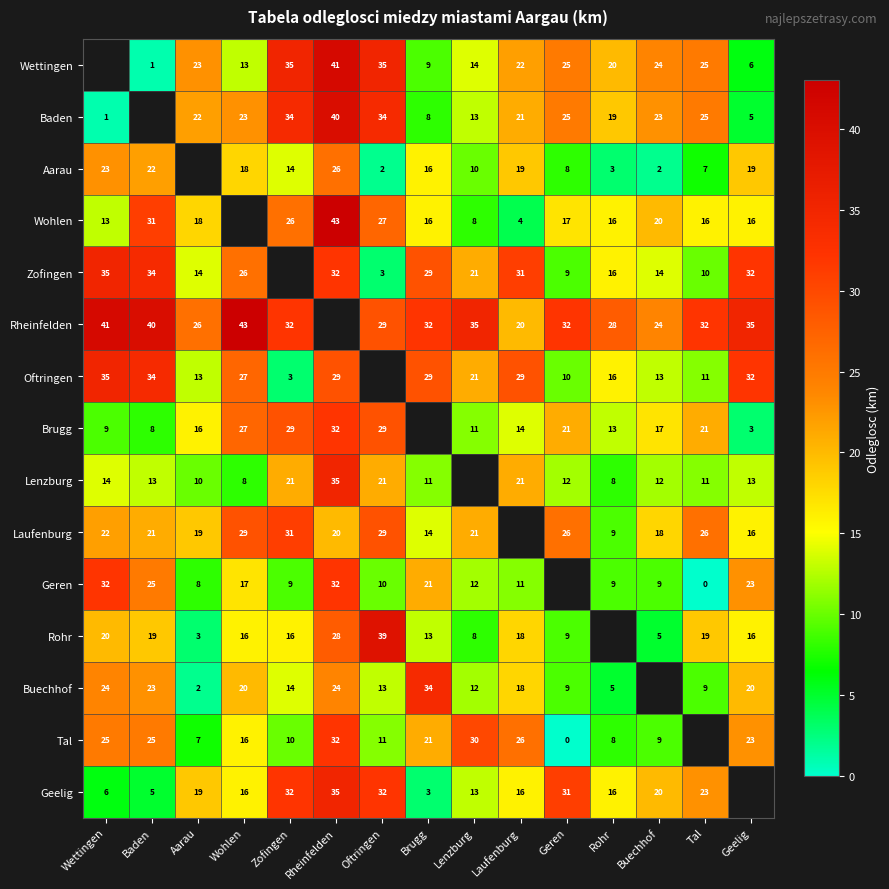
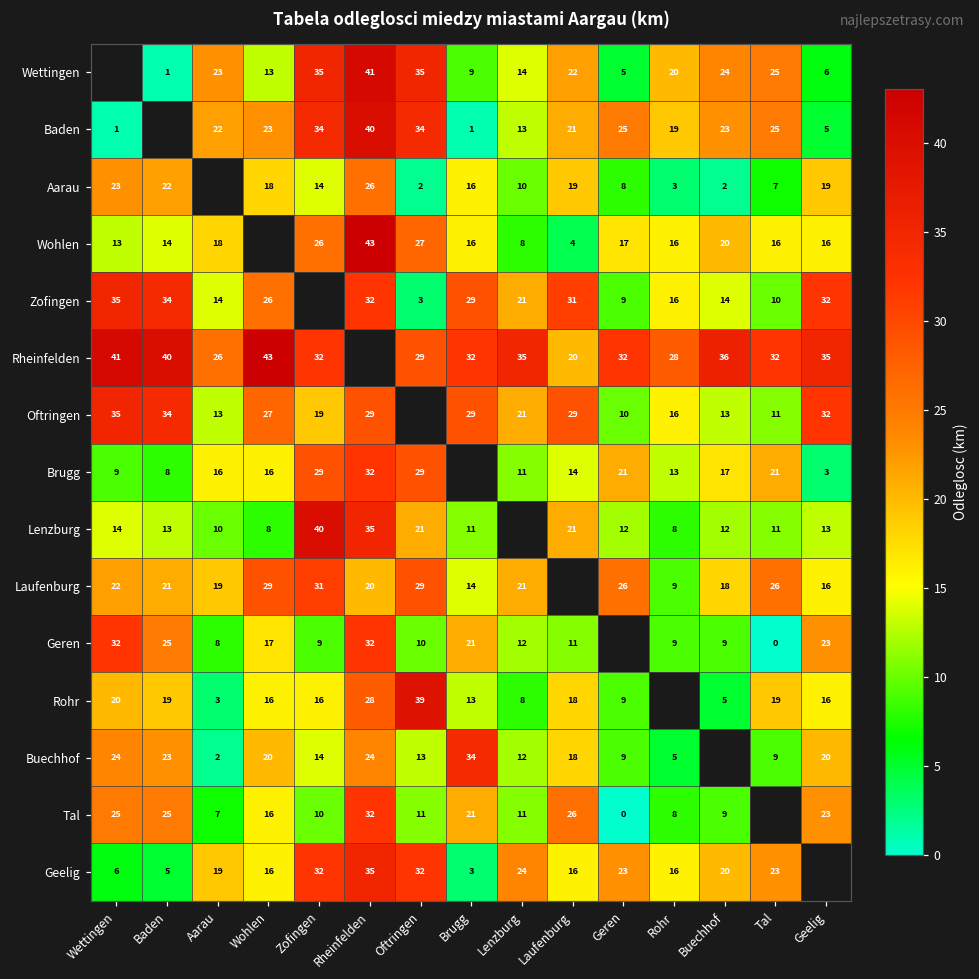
  {
    "Wettingen": {
      "Baden": 1,
      "Aarau": 23,
      "Wohlen": 13,
      "Zofingen": 35,
      "Rheinfelden": 41,
      "Oftringen": 35,
      "Brugg": 9,
      "Lenzburg": 14,
      "Laufenburg": 22,
-     "Geren": 25,
+     "Geren": 5,
      "Rohr": 20,
      "Buechhof": 24,
      "Tal": 25,
      "Geelig": 6
    },
    "Baden": {
      "Wettingen": 1,
      "Aarau": 22,
      "Wohlen": 23,
      "Zofingen": 34,
      "Rheinfelden": 40,
      "Oftringen": 34,
-     "Brugg": 8,
+     "Brugg": 1,
      "Lenzburg": 13,
      "Laufenburg": 21,
      "Geren": 25,
      "Rohr": 19,
      "Buechhof": 23,
      "Tal": 25,
      "Geelig": 5
    },
    "Wohlen": {
      "Wettingen": 13,
-     "Baden": 31,
+     "Baden": 14,
      "Aarau": 18,
      "Zofingen": 26,
      "Rheinfelden": 43,
      "Oftringen": 27,
      "Brugg": 16,
      "Lenzburg": 8,
      "Laufenburg": 4,
      "Geren": 17,
      "Rohr": 16,
      "Buechhof": 20,
      "Tal": 16,
      "Geelig": 16
    },
    "Rheinfelden": {
      "Wettingen": 41,
      "Baden": 40,
      "Aarau": 26,
      "Wohlen": 43,
      "Zofingen": 32,
      "Oftringen": 29,
      "Brugg": 32,
      "Lenzburg": 35,
      "Laufenburg": 20,
      "Geren": 32,
      "Rohr": 28,
-     "Buechhof": 24,
+     "Buechhof": 36,
      "Tal": 32,
      "Geelig": 35
    },
    "Oftringen": {
      "Wettingen": 35,
      "Baden": 34,
      "Aarau": 13,
      "Wohlen": 27,
-     "Zofingen": 3,
+     "Zofingen": 19,
      "Rheinfelden": 29,
      "Brugg": 29,
      "Lenzburg": 21,
      "Laufenburg": 29,
      "Geren": 10,
      "Rohr": 16,
      "Buechhof": 13,
      "Tal": 11,
      "Geelig": 32
    },
    "Brugg": {
      "Wettingen": 9,
      "Baden": 8,
      "Aarau": 16,
-     "Wohlen": 27,
+     "Wohlen": 16,
      "Zofingen": 29,
      "Rheinfelden": 32,
      "Oftringen": 29,
      "Lenzburg": 11,
      "Laufenburg": 14,
      "Geren": 21,
      "Rohr": 13,
      "Buechhof": 17,
      "Tal": 21,
      "Geelig": 3
    },
    "Lenzburg": {
      "Wettingen": 14,
      "Baden": 13,
      "Aarau": 10,
      "Wohlen": 8,
-     "Zofingen": 21,
+     "Zofingen": 40,
      "Rheinfelden": 35,
      "Oftringen": 21,
      "Brugg": 11,
      "Laufenburg": 21,
      "Geren": 12,
      "Rohr": 8,
      "Buechhof": 12,
      "Tal": 11,
      "Geelig": 13
    },
    "Tal": {
      "Wettingen": 25,
      "Baden": 25,
      "Aarau": 7,
      "Wohlen": 16,
      "Zofingen": 10,
      "Rheinfelden": 32,
      "Oftringen": 11,
      "Brugg": 21,
-     "Lenzburg": 30,
+     "Lenzburg": 11,
      "Laufenburg": 26,
      "Geren": 0,
      "Rohr": 8,
      "Buechhof": 9,
      "Geelig": 23
    },
    "Geelig": {
      "Wettingen": 6,
      "Baden": 5,
      "Aarau": 19,
      "Wohlen": 16,
      "Zofingen": 32,
      "Rheinfelden": 35,
      "Oftringen": 32,
      "Brugg": 3,
-     "Lenzburg": 13,
+     "Lenzburg": 24,
      "Laufenburg": 16,
-     "Geren": 31,
+     "Geren": 23,
      "Rohr": 16,
      "Buechhof": 20,
      "Tal": 23
    }
  }
